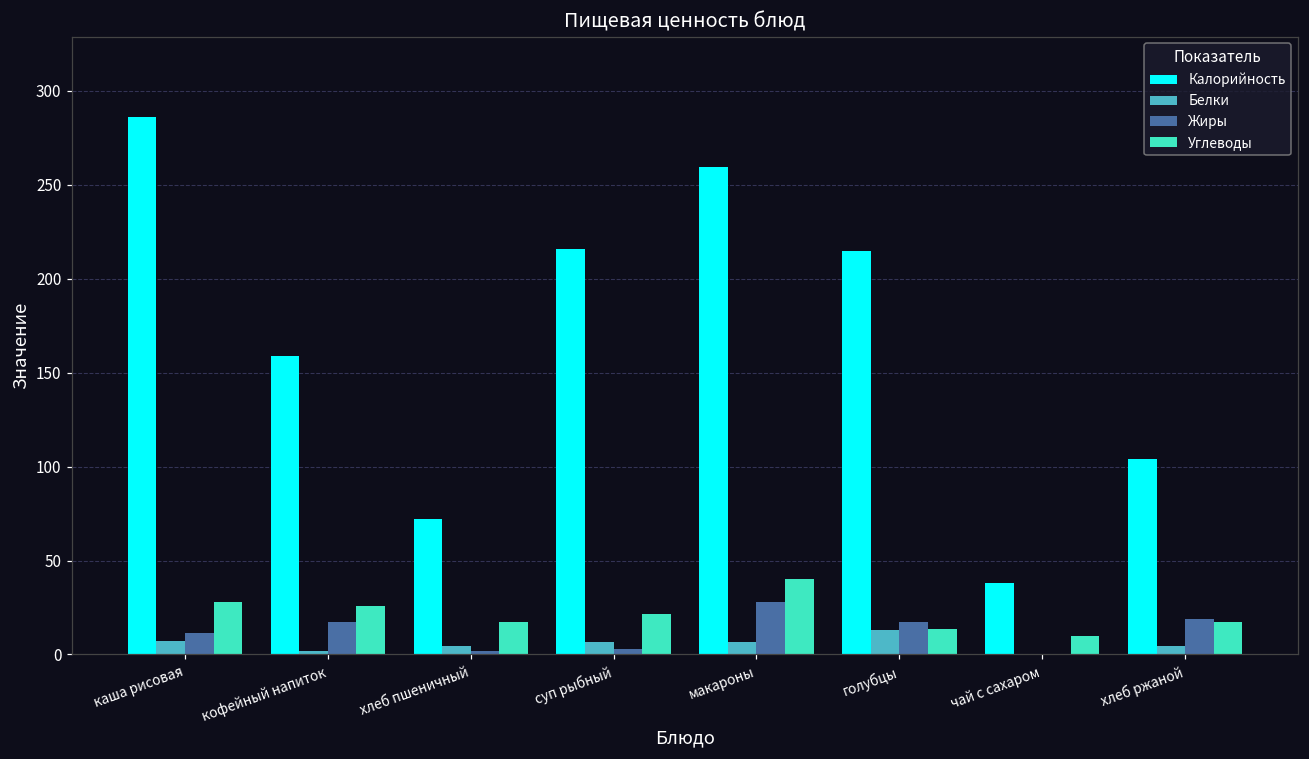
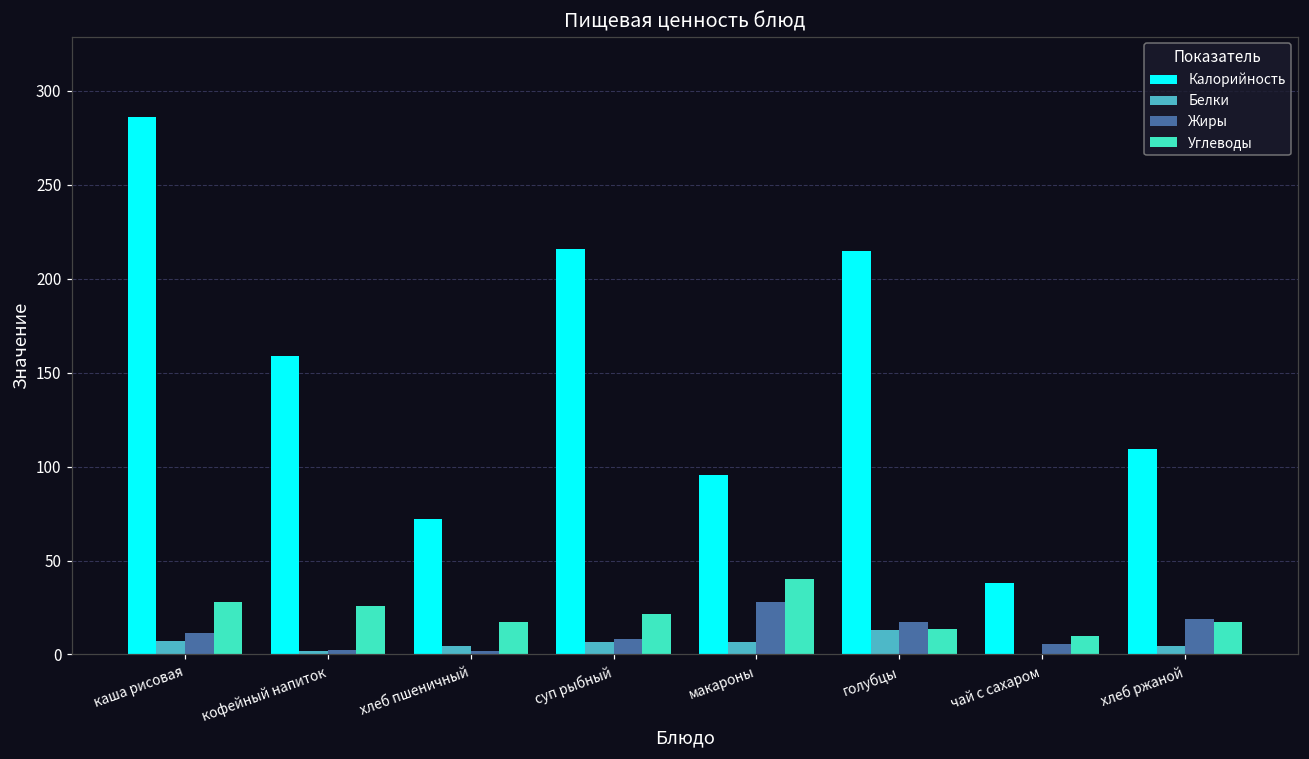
  {
    "Калорийность": {
      "каша рисовая": 286,
      "кофейный напиток": 159,
      "хлеб пшеничный": 72,
      "суп рыбный": 216,
-     "макароны": 260,
+     "макароны": 95,
      "голубцы": 215,
      "чай с сахаром": 38,
-     "хлеб ржаной": 104
+     "хлеб ржаной": 110
    },
    "Жиры": {
      "каша рисовая": 11,
-     "кофейный напиток": 17,
+     "кофейный напиток": 2,
      "хлеб пшеничный": 2,
-     "суп рыбный": 3,
+     "суп рыбный": 8,
      "макароны": 28,
      "голубцы": 17,
-     "чай с сахаром": 0,
+     "чай с сахаром": 5,
      "хлеб ржаной": 19
    }
  }
